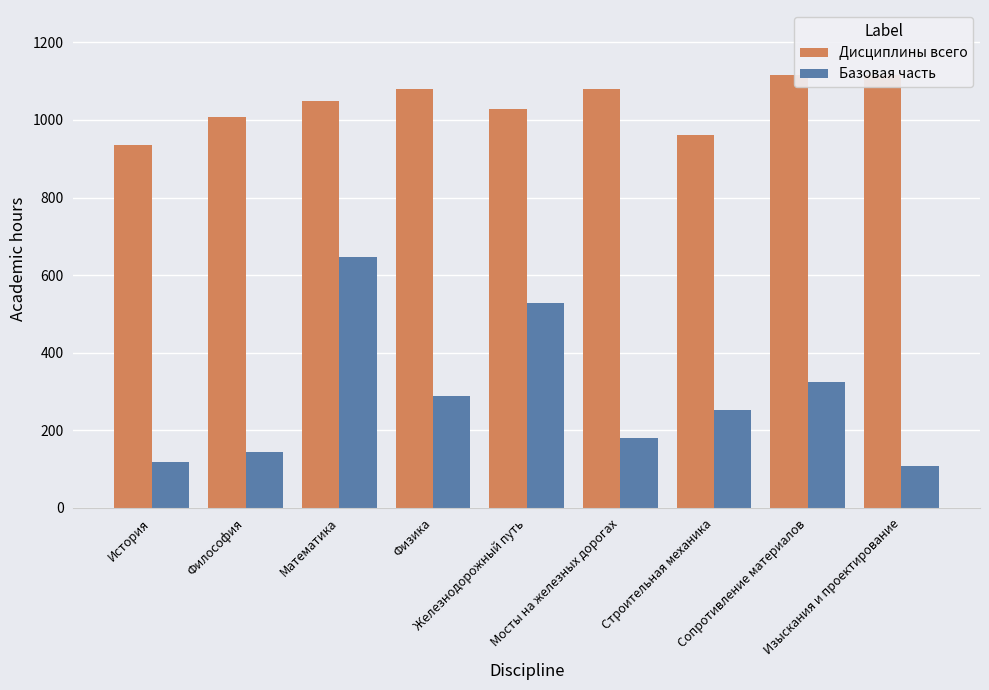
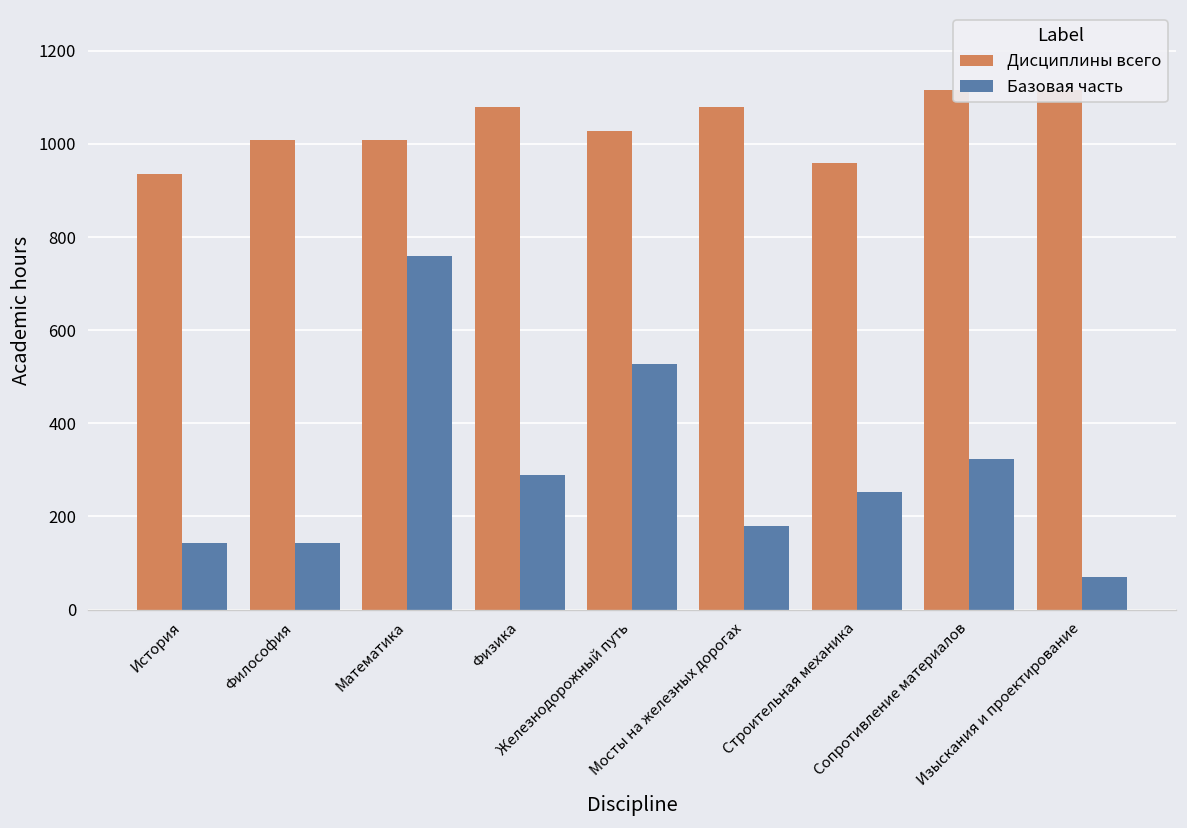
  {
    "Дисциплины всего": {
      "История": 940,
      "Философия": 1010,
-     "Математика": 1050,
+     "Математика": 1010,
      "Физика": 1080,
      "Железнодорожный путь": 1030,
      "Мосты на железных дорогах": 1080,
      "Строительная механика": 960,
      "Сопротивление материалов": 1120
    },
    "Базовая часть": {
-     "История": 120,
+     "История": 140,
      "Философия": 140,
-     "Математика": 650,
+     "Математика": 760,
      "Физика": 290,
      "Железнодорожный путь": 530,
      "Мосты на железных дорогах": 180,
      "Строительная механика": 250,
      "Сопротивление материалов": 320,
-     "Изыскания и проектирование": 110
+     "Изыскания и проектирование": 70
    }
  }
